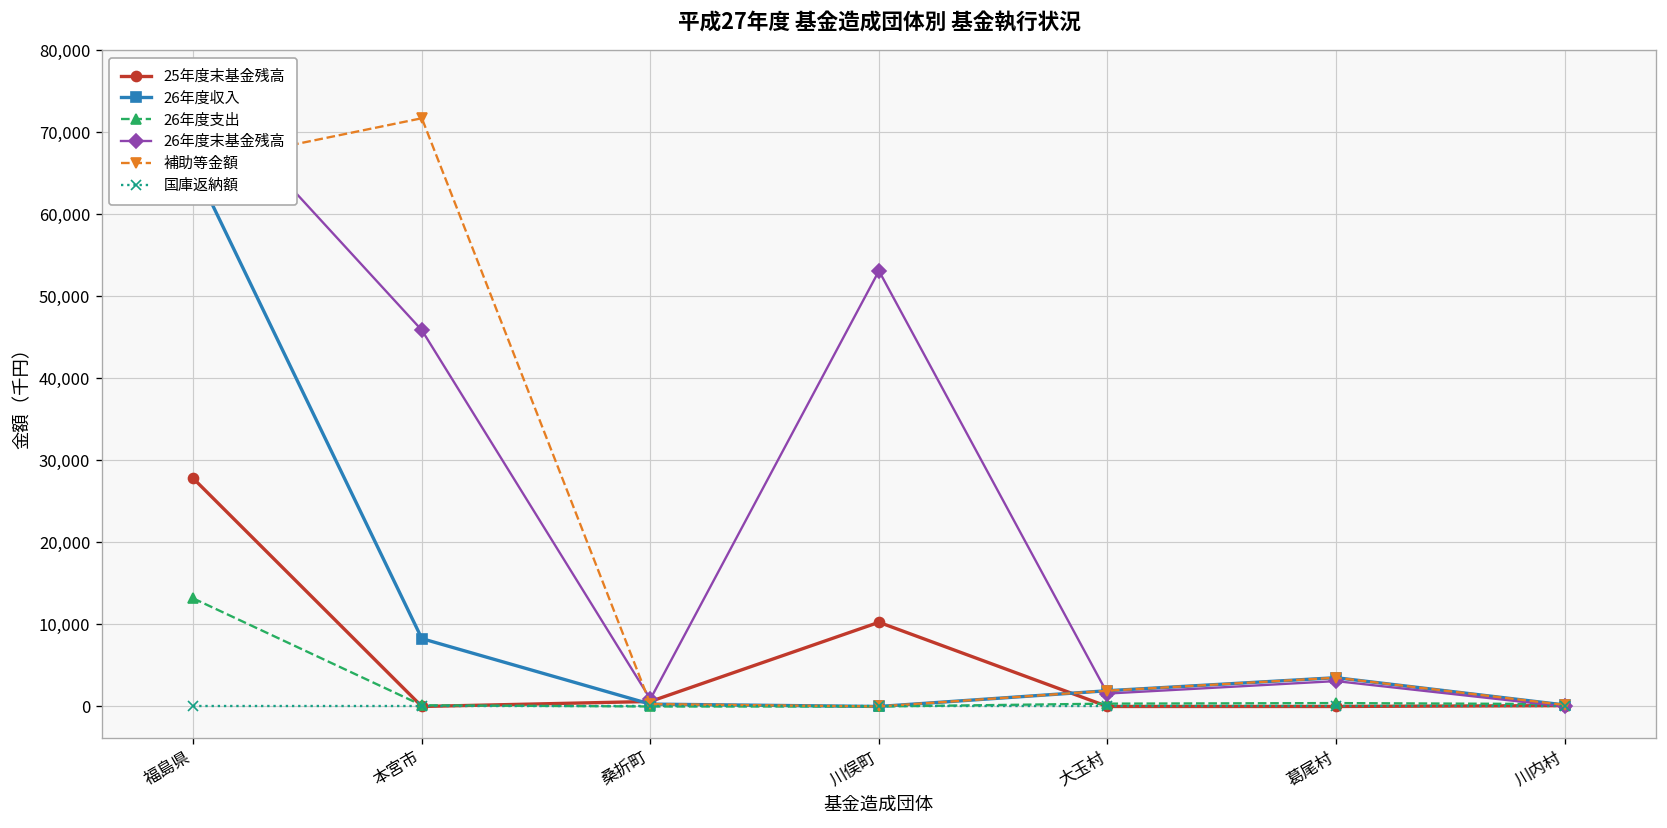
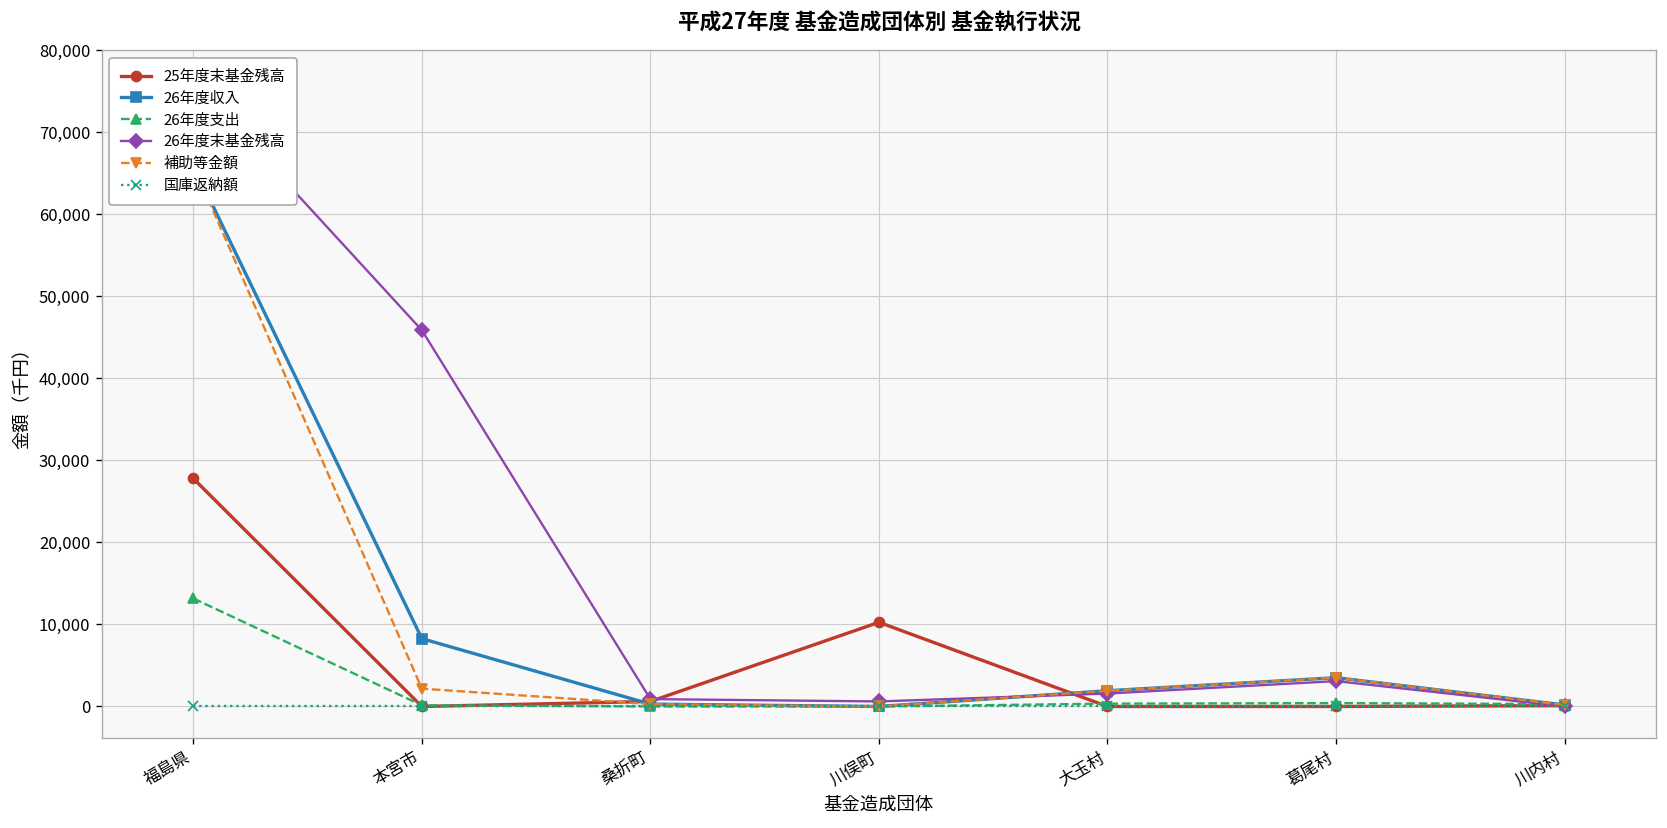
  {
    "25年度末基金残高": {
      "福島県": "28,000",
      "川俣町": "10,000"
    },
    "26年度収入": {
      "本宮市": "8,000"
    },
    "26年度末基金残高": {
      "本宮市": "46,000",
-     "川俣町": "53,000",
+     "川俣町": "1,000",
      "葛尾村": "3,000"
    },
    "補助等金額": {
-     "本宮市": "72,000"
+     "本宮市": "2,000"
    }
  }
